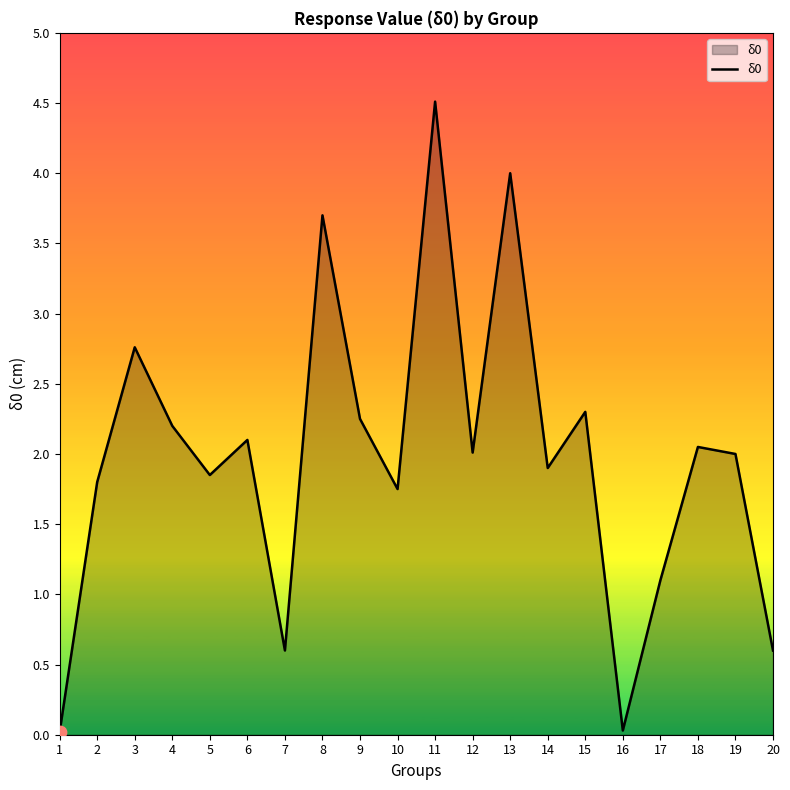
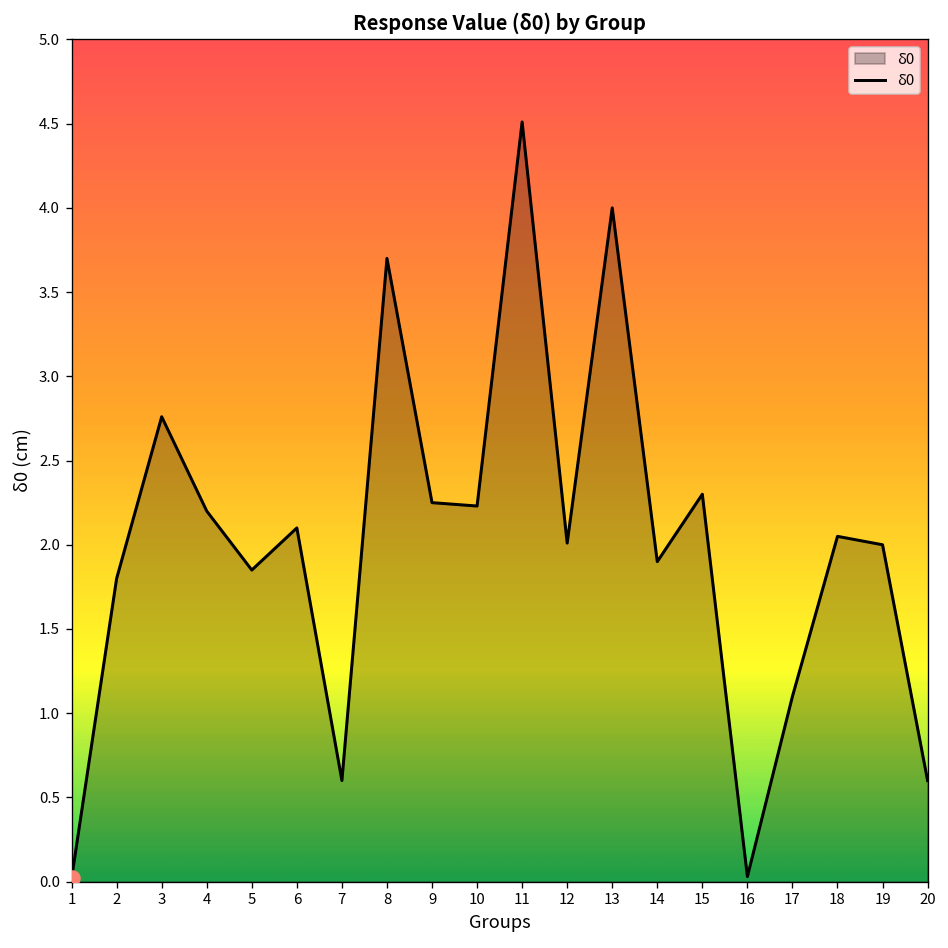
  {
    "δ0": {
      "2": 1.80,
      "3": 2.76,
      "4": 2.20,
      "5": 1.85,
      "6": 2.10,
      "7": 0.60,
      "8": 3.70,
      "9": 2.25,
-     "10": 1.75,
+     "10": 2.23,
      "11": 4.51,
      "12": 2.01,
      "13": 4.00,
      "14": 1.90,
      "15": 2.30,
      "16": 0.03,
      "17": 1.10,
      "18": 2.05,
      "19": 2.00,
      "20": 0.60
    }
  }
